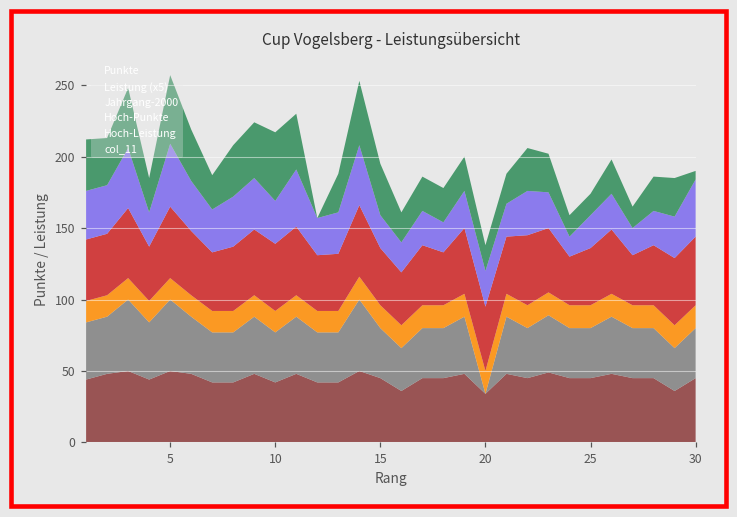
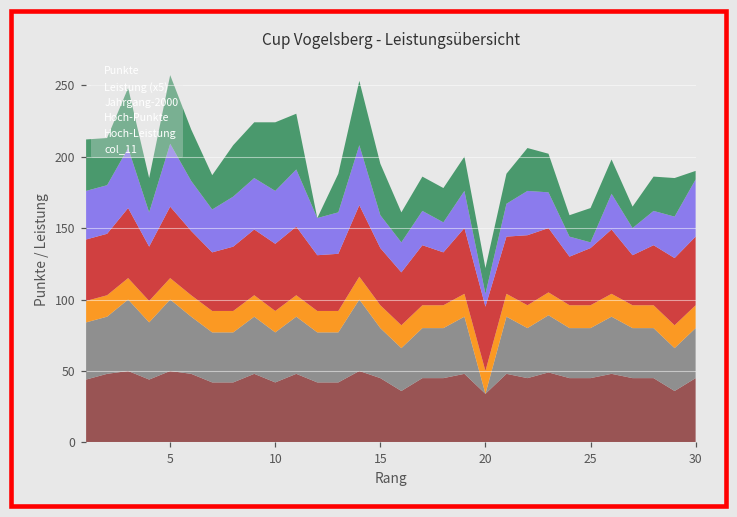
  {
    "Hoch-Leistung": {
-     "10": 30,
+     "10": 37,
      "15": 23,
-     "20": 25,
-     "25": 23,
+     "20": 9,
+     "25": 4,
      "30": 40
    },
    "col_11": {
      "10": 48,
      "15": 36,
      "20": 18,
-     "25": 15,
+     "25": 24,
      "30": 6
    }
  }
